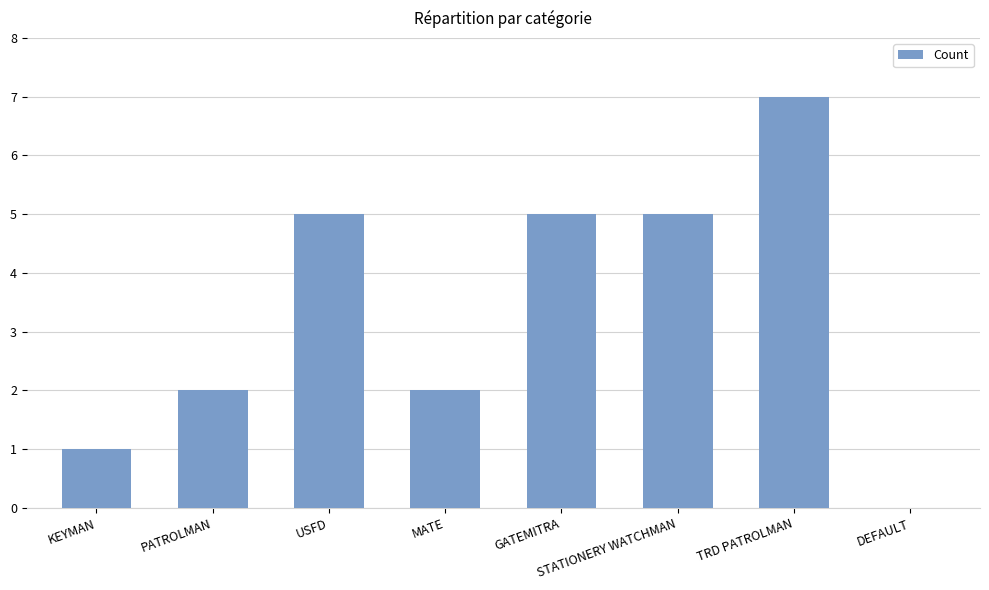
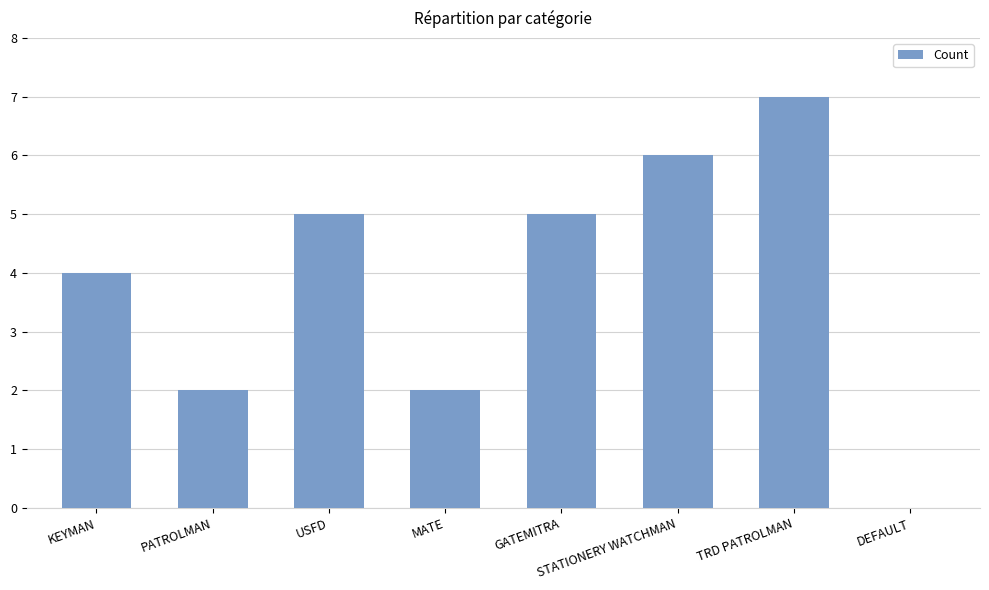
  {
-   "KEYMAN": 1,
+   "KEYMAN": 4,
    "PATROLMAN": 2,
    "USFD": 5,
    "MATE": 2,
    "GATEMITRA": 5,
-   "STATIONERY WATCHMAN": 5,
+   "STATIONERY WATCHMAN": 6,
    "TRD PATROLMAN": 7,
    "DEFAULT": 0
  }
